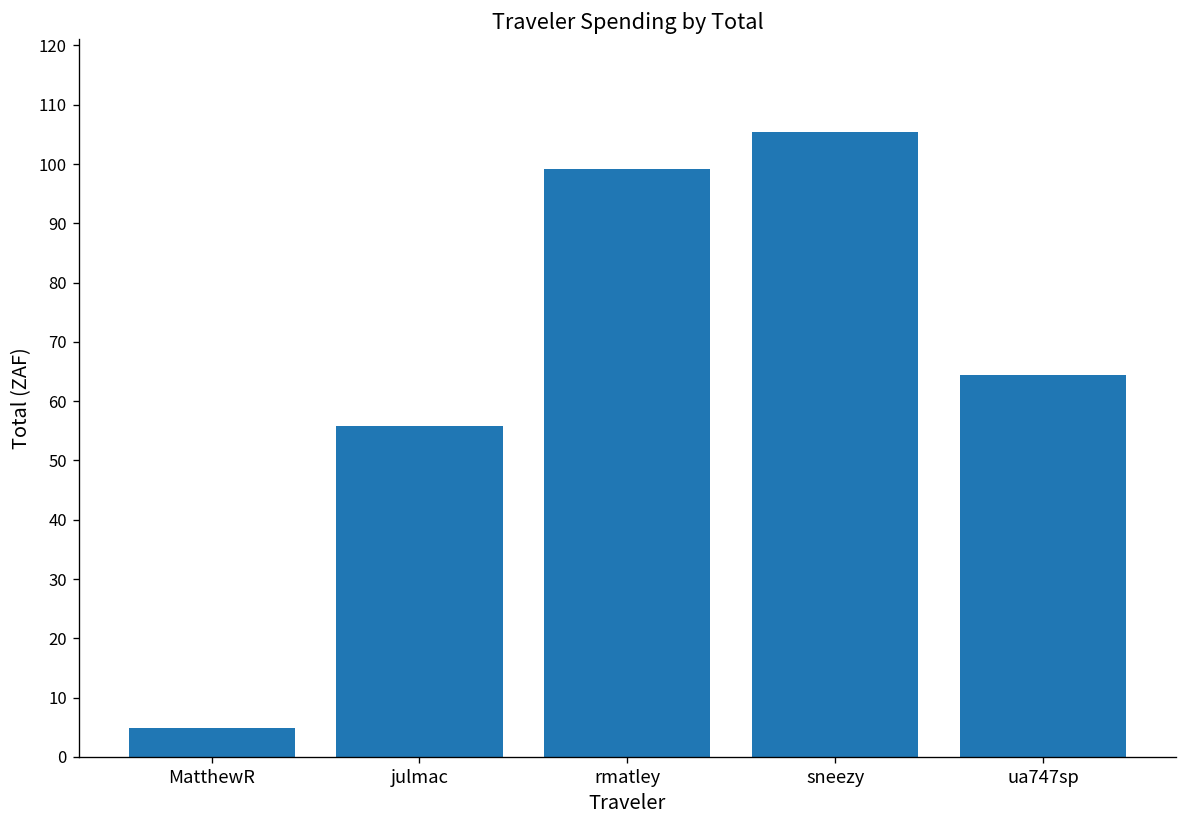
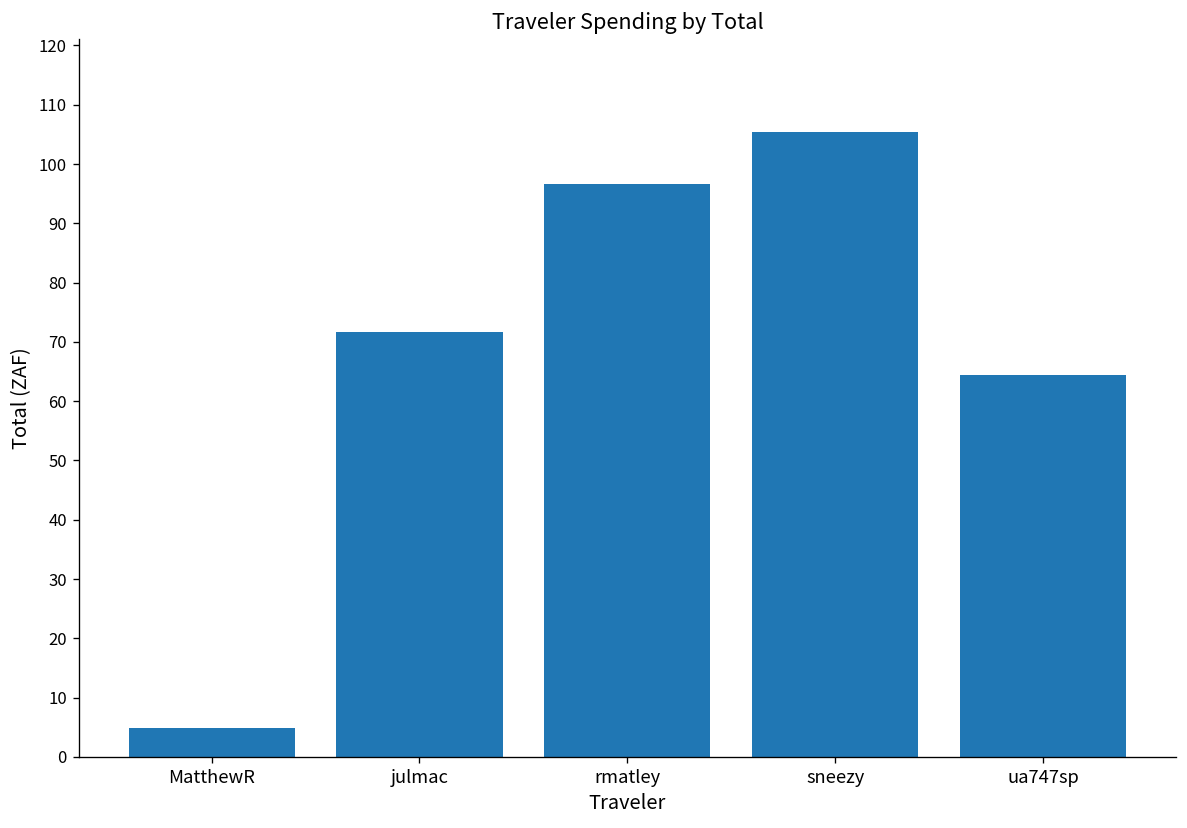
  {
    "MatthewR": 5,
-   "julmac": 56,
-   "rmatley": 99,
+   "julmac": 72,
+   "rmatley": 97,
    "sneezy": 105,
    "ua747sp": 64
  }
